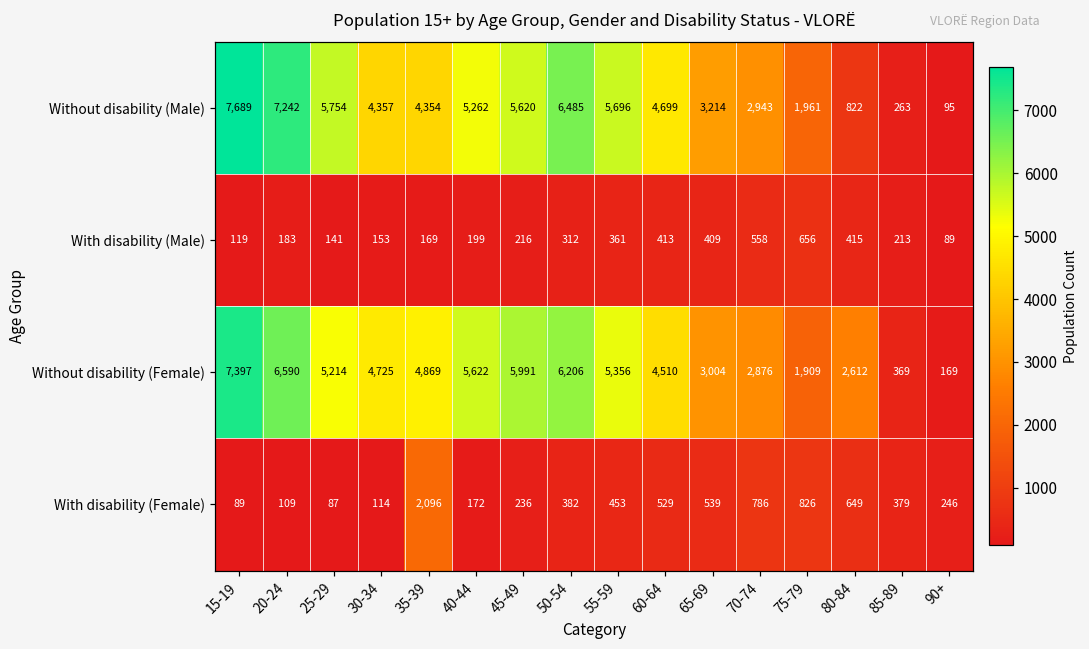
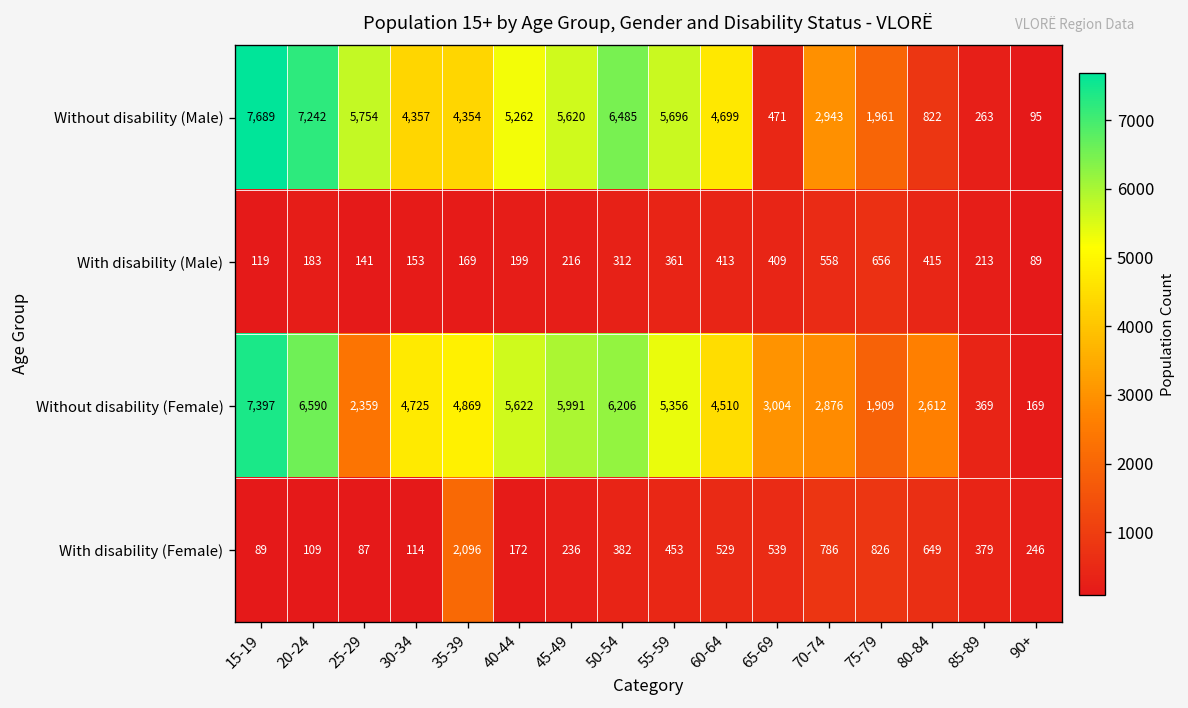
  {
    "Without disability (Male)": {
      "15-19": "7,689",
      "20-24": "7,242",
      "25-29": "5,754",
      "30-34": "4,357",
      "35-39": "4,354",
      "40-44": "5,262",
      "45-49": "5,620",
      "50-54": "6,485",
      "55-59": "5,696",
      "60-64": "4,699",
-     "65-69": "3,214",
+     "65-69": "471",
      "70-74": "2,943",
      "75-79": "1,961",
      "80-84": "822",
      "85-89": "263",
      "90+": "95"
    },
    "With disability (Male)": {
      "15-19": "119",
      "20-24": "183",
      "25-29": "141",
      "30-34": "153",
      "35-39": "169",
      "40-44": "199",
      "45-49": "216",
      "50-54": "312",
      "55-59": "361",
      "60-64": "413",
      "65-69": "409",
      "70-74": "558",
      "75-79": "656",
      "80-84": "415",
      "85-89": "213",
      "90+": "89"
    },
    "Without disability (Female)": {
      "15-19": "7,397",
      "20-24": "6,590",
-     "25-29": "5,214",
+     "25-29": "2,359",
      "30-34": "4,725",
      "35-39": "4,869",
      "40-44": "5,622",
      "45-49": "5,991",
      "50-54": "6,206",
      "55-59": "5,356",
      "60-64": "4,510",
      "65-69": "3,004",
      "70-74": "2,876",
      "75-79": "1,909",
      "80-84": "2,612",
      "85-89": "369",
      "90+": "169"
    },
    "With disability (Female)": {
      "15-19": "89",
      "20-24": "109",
      "25-29": "87",
      "30-34": "114",
      "35-39": "2,096",
      "40-44": "172",
      "45-49": "236",
      "50-54": "382",
      "55-59": "453",
      "60-64": "529",
      "65-69": "539",
      "70-74": "786",
      "75-79": "826",
      "80-84": "649",
      "85-89": "379",
      "90+": "246"
    }
  }
